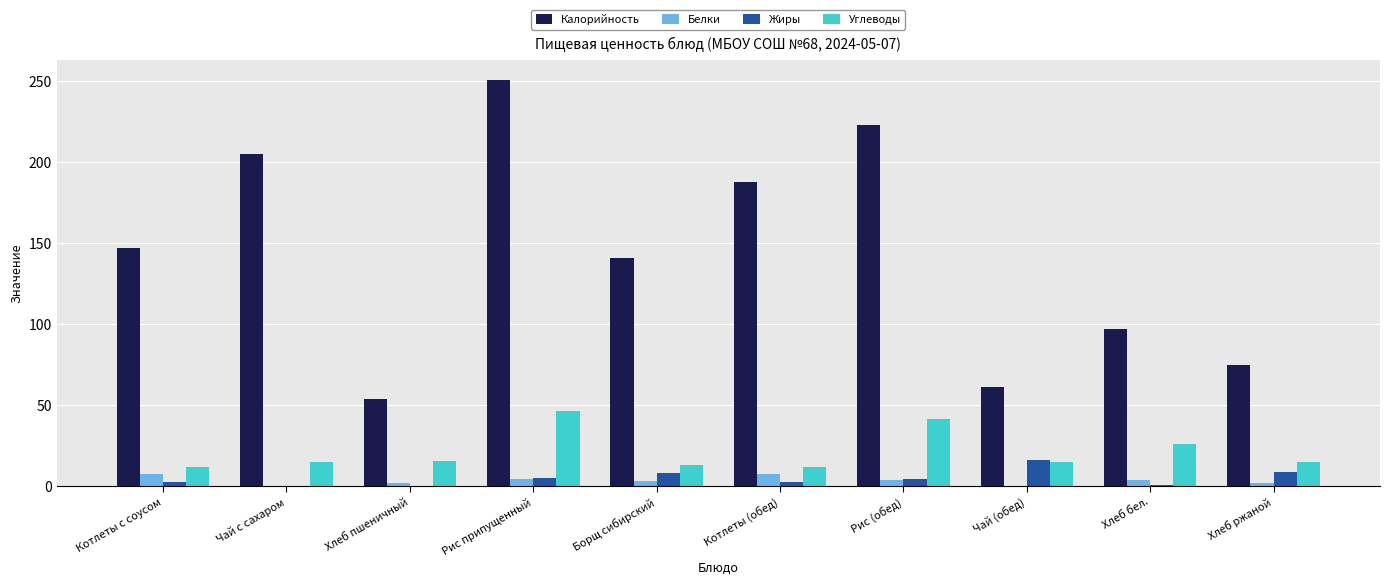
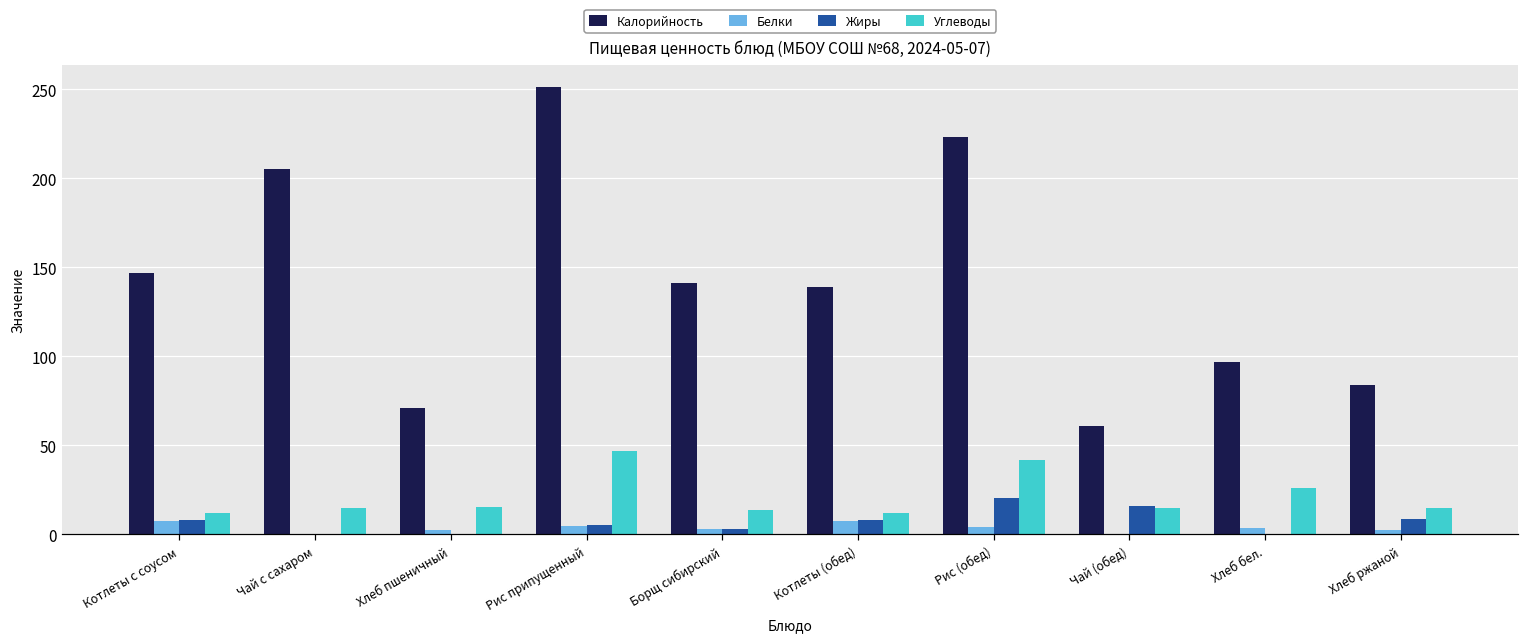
  {
    "Калорийность": {
      "Котлеты с соусом": 147,
      "Чай с сахаром": 205,
-     "Хлеб пшеничный": 54,
+     "Хлеб пшеничный": 71,
      "Рис припущенный": 251,
      "Борщ сибирский": 141,
-     "Котлеты (обед)": 188,
+     "Котлеты (обед)": 139,
      "Рис (обед)": 223,
      "Чай (обед)": 61,
      "Хлеб бел.": 97,
-     "Хлеб ржаной": 75
+     "Хлеб ржаной": 84
    },
    "Жиры": {
-     "Котлеты с соусом": 3,
+     "Котлеты с соусом": 8,
      "Рис припущенный": 5,
-     "Борщ сибирский": 8,
-     "Котлеты (обед)": 3,
-     "Рис (обед)": 5,
+     "Борщ сибирский": 3,
+     "Котлеты (обед)": 8,
+     "Рис (обед)": 20,
      "Чай (обед)": 16,
      "Хлеб ржаной": 9
    }
  }
